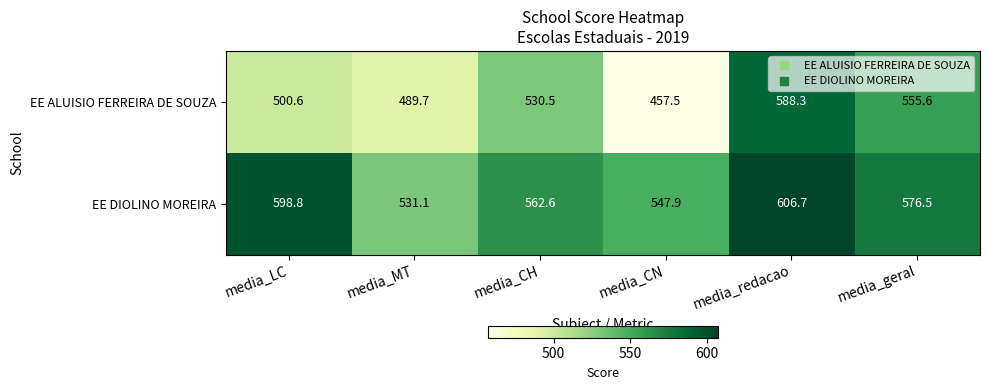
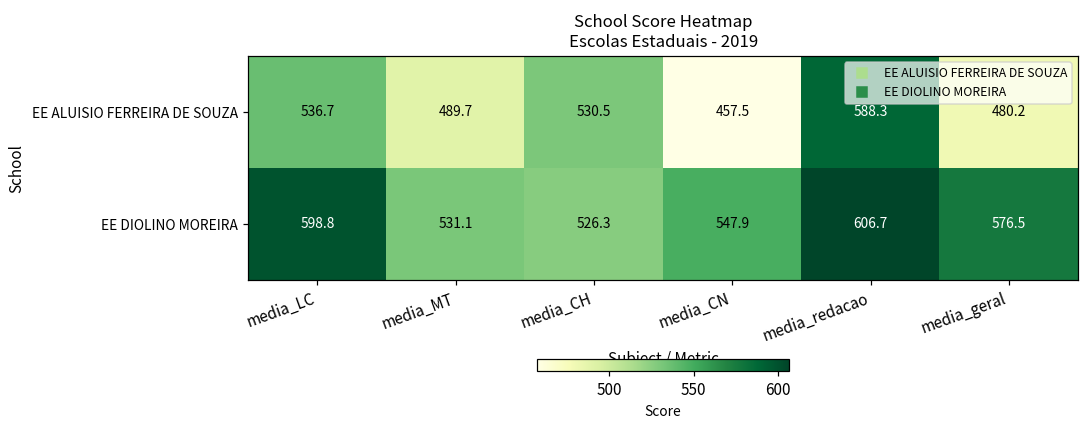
  {
    "EE ALUISIO FERREIRA DE SOUZA": {
-     "media_LC": 500.6,
+     "media_LC": 536.7,
      "media_MT": 489.7,
      "media_CH": 530.5,
      "media_CN": 457.5,
      "media_redacao": 588.3,
-     "media_geral": 555.6
+     "media_geral": 480.2
    },
    "EE DIOLINO MOREIRA": {
      "media_LC": 598.8,
      "media_MT": 531.1,
-     "media_CH": 562.6,
+     "media_CH": 526.3,
      "media_CN": 547.9,
      "media_redacao": 606.7,
      "media_geral": 576.5
    }
  }
